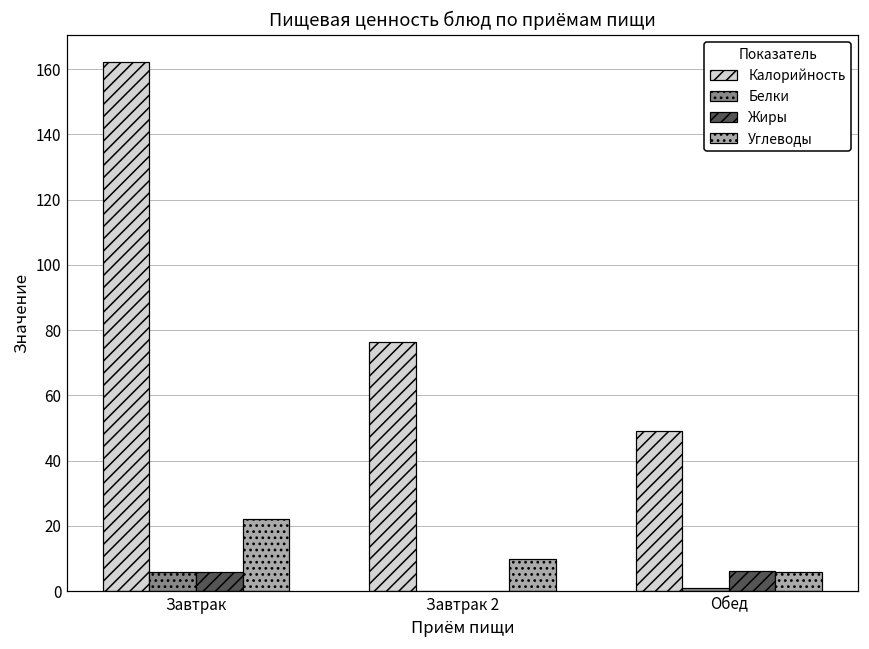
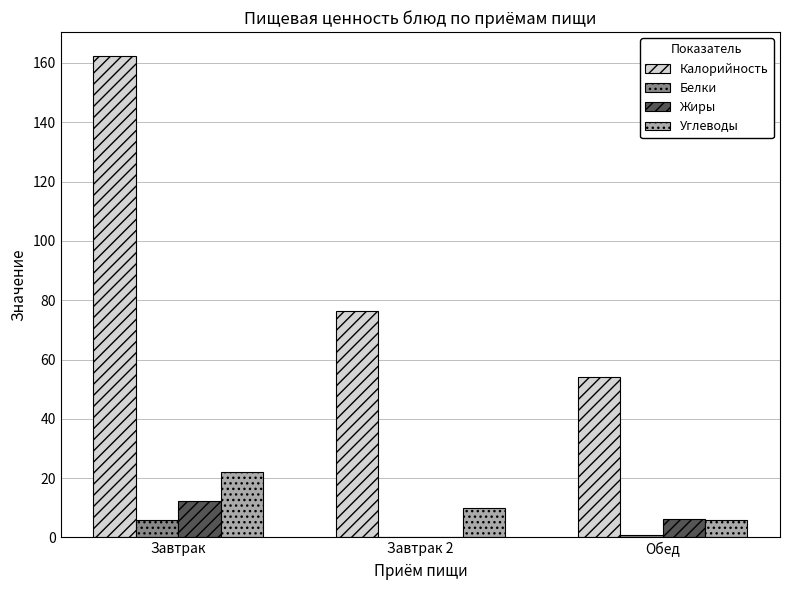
  {
    "Калорийность": {
      "Завтрак": 162,
      "Завтрак 2": 76,
-     "Обед": 49
+     "Обед": 54
    },
    "Жиры": {
-     "Завтрак": 6,
+     "Завтрак": 12,
      "Завтрак 2": 0,
      "Обед": 6
    }
  }
